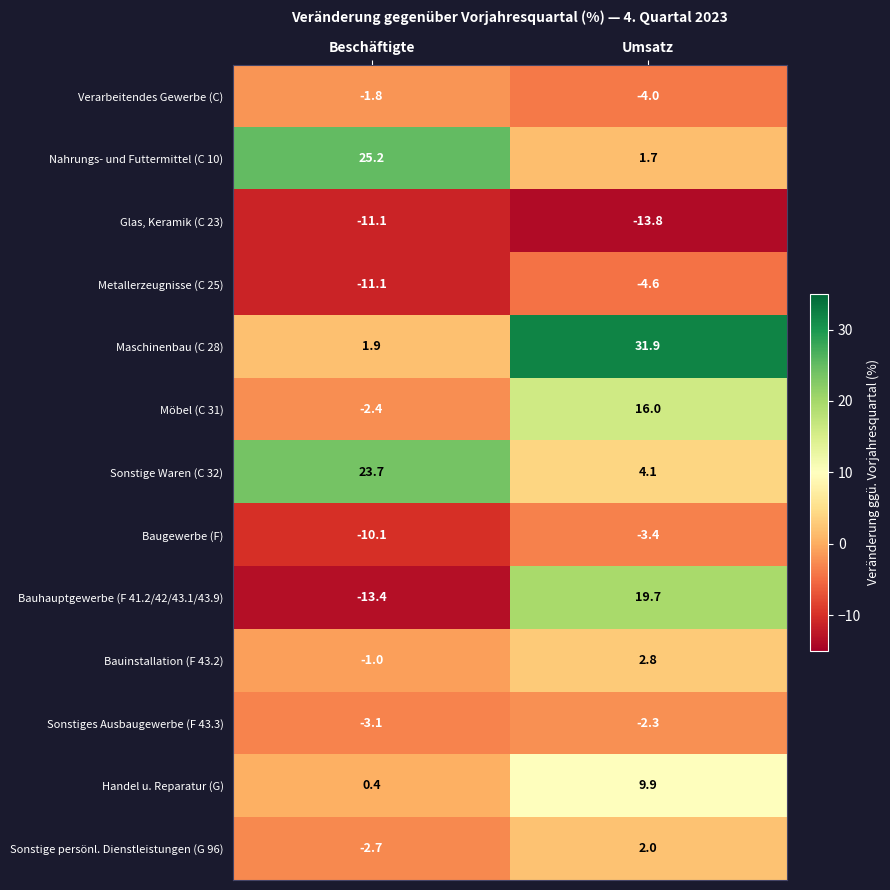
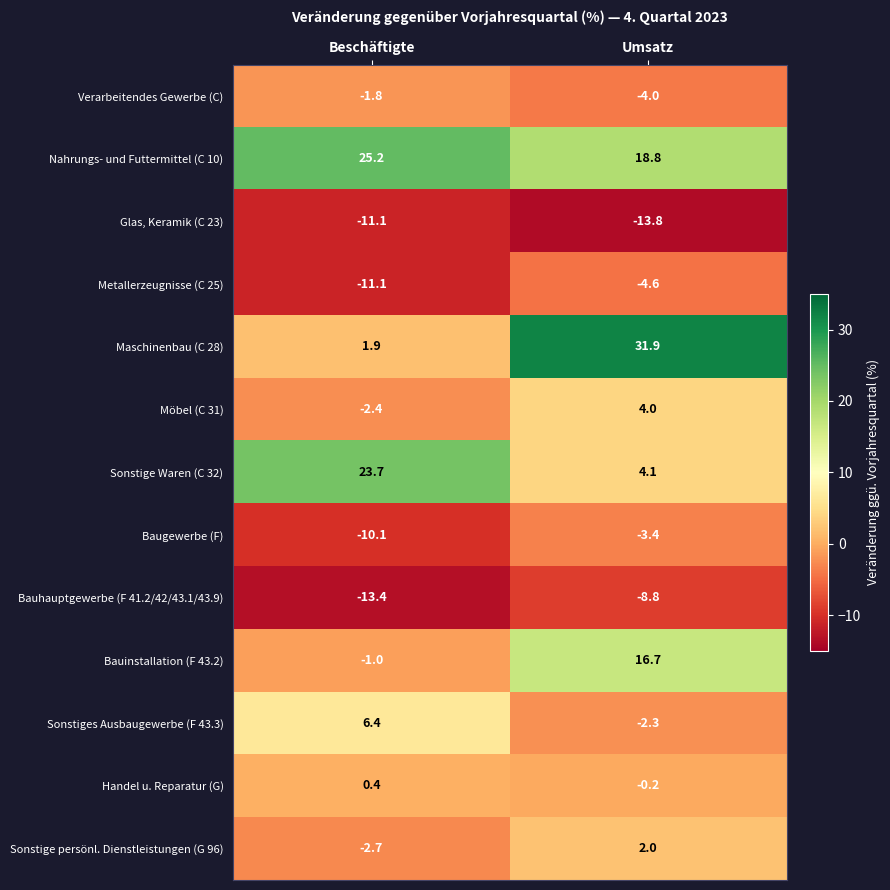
  {
    "Verarbeitendes Gewerbe (C)": {
      "Beschäftigte": -1.8,
      "Umsatz": -4.0
    },
    "Nahrungs- und Futtermittel (C 10)": {
      "Beschäftigte": 25.2,
-     "Umsatz": 1.7
+     "Umsatz": 18.8
    },
    "Glas, Keramik (C 23)": {
      "Beschäftigte": -11.1,
      "Umsatz": -13.8
    },
    "Metallerzeugnisse (C 25)": {
      "Beschäftigte": -11.1,
      "Umsatz": -4.6
    },
    "Maschinenbau (C 28)": {
      "Beschäftigte": 1.9,
      "Umsatz": 31.9
    },
    "Möbel (C 31)": {
      "Beschäftigte": -2.4,
-     "Umsatz": 16.0
+     "Umsatz": 4.0
    },
    "Sonstige Waren (C 32)": {
      "Beschäftigte": 23.7,
      "Umsatz": 4.1
    },
    "Baugewerbe (F)": {
      "Beschäftigte": -10.1,
      "Umsatz": -3.4
    },
    "Bauhauptgewerbe (F 41.2/42/43.1/43.9)": {
      "Beschäftigte": -13.4,
-     "Umsatz": 19.7
+     "Umsatz": -8.8
    },
    "Bauinstallation (F 43.2)": {
      "Beschäftigte": -1.0,
-     "Umsatz": 2.8
+     "Umsatz": 16.7
    },
    "Sonstiges Ausbaugewerbe (F 43.3)": {
-     "Beschäftigte": -3.1,
+     "Beschäftigte": 6.4,
      "Umsatz": -2.3
    },
    "Handel u. Reparatur (G)": {
      "Beschäftigte": 0.4,
-     "Umsatz": 9.9
+     "Umsatz": -0.2
    },
    "Sonstige persönl. Dienstleistungen (G 96)": {
      "Beschäftigte": -2.7,
      "Umsatz": 2.0
    }
  }
